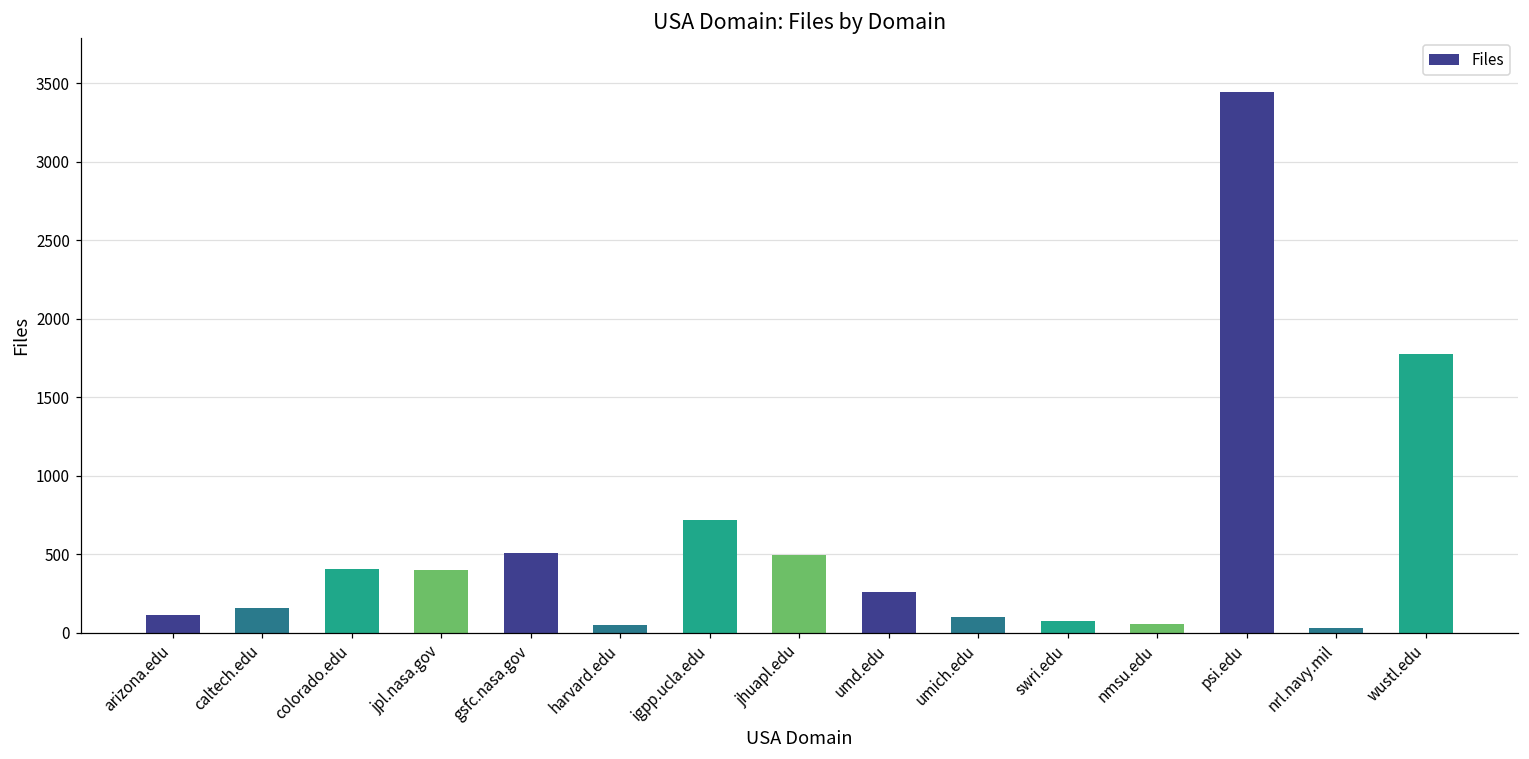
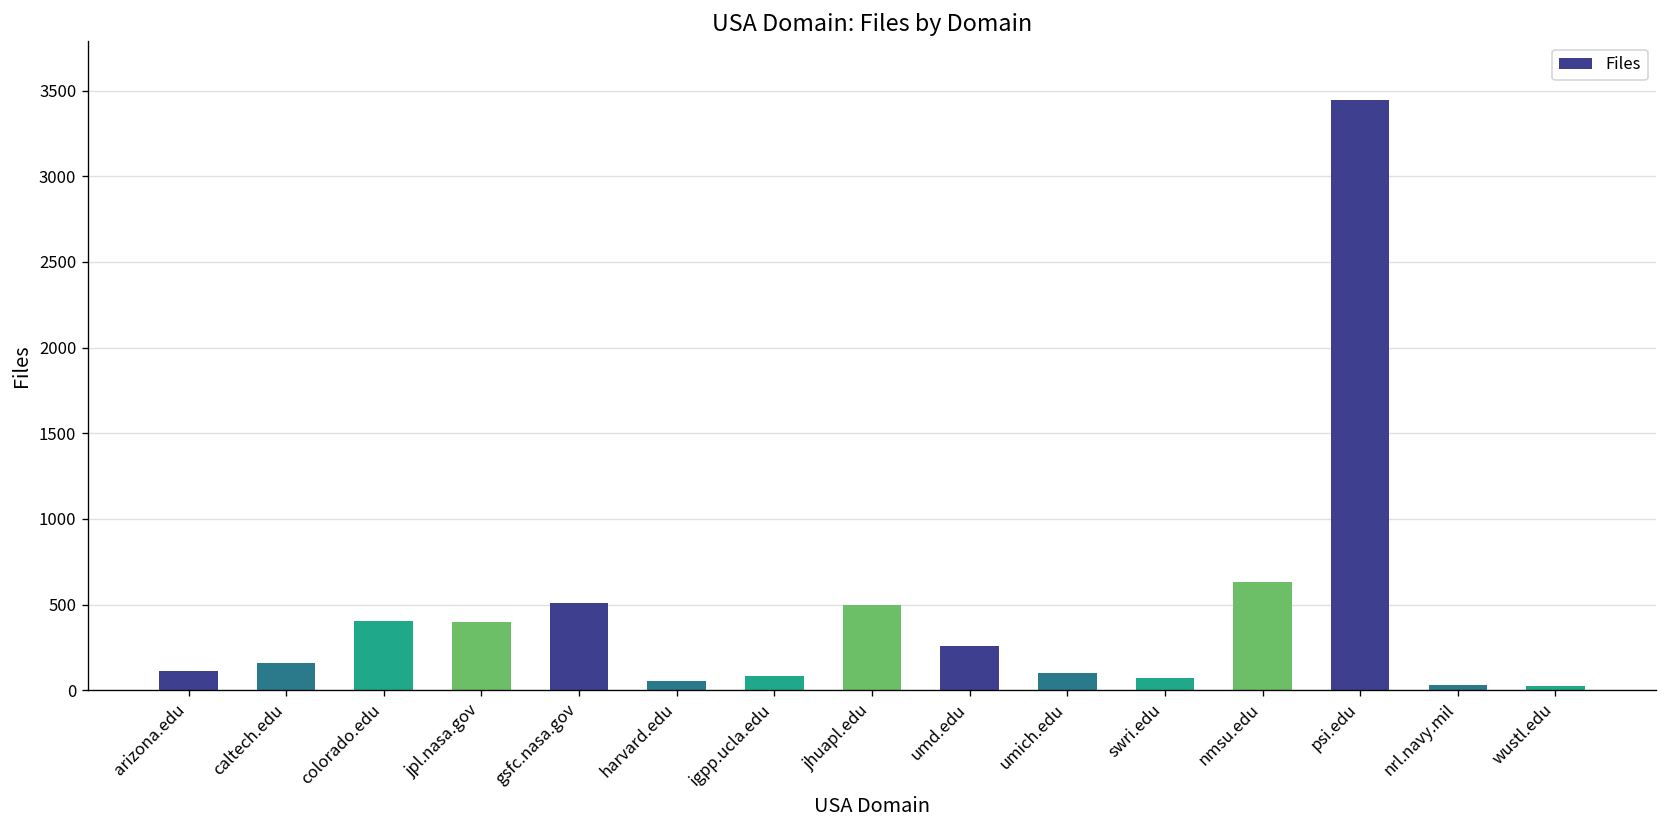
  {
    "arizona.edu": 110,
    "caltech.edu": 160,
    "colorado.edu": 400,
    "jpl.nasa.gov": 400,
    "gsfc.nasa.gov": 510,
    "harvard.edu": 50,
-   "igpp.ucla.edu": 720,
+   "igpp.ucla.edu": 80,
    "jhuapl.edu": 500,
    "umd.edu": 260,
    "umich.edu": 100,
    "swri.edu": 70,
-   "nmsu.edu": 50,
+   "nmsu.edu": 630,
    "psi.edu": 3440,
    "nrl.navy.mil": 30,
-   "wustl.edu": 1770
+   "wustl.edu": 20
  }
